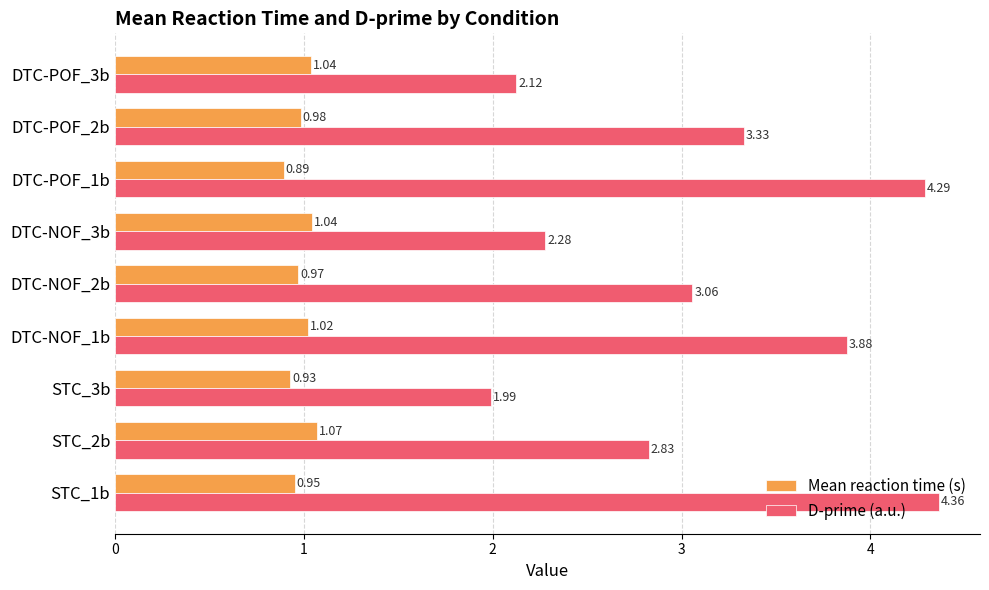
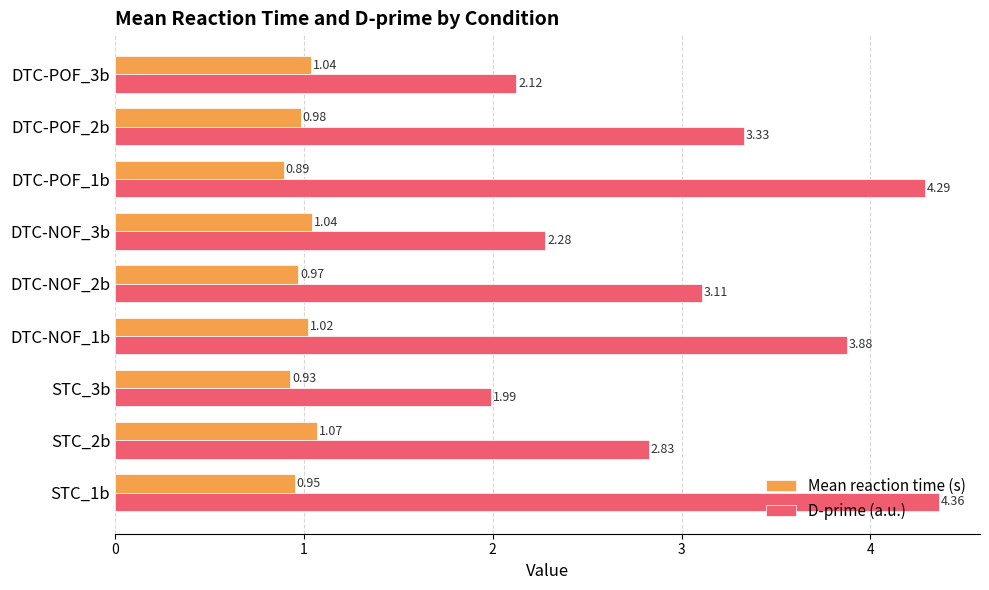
  {
    "Mean reaction time (s)": {
      "DTC-POF_3b": 1.04,
      "DTC-POF_2b": 0.98,
      "DTC-POF_1b": 0.89,
      "DTC-NOF_3b": 1.04,
      "DTC-NOF_2b": 0.97,
      "DTC-NOF_1b": 1.02,
      "STC_3b": 0.93,
      "STC_2b": 1.07,
      "STC_1b": 0.95
    },
    "D-prime (a.u.)": {
      "DTC-POF_3b": 2.12,
      "DTC-POF_2b": 3.33,
      "DTC-POF_1b": 4.29,
      "DTC-NOF_3b": 2.28,
-     "DTC-NOF_2b": 3.06,
+     "DTC-NOF_2b": 3.11,
      "DTC-NOF_1b": 3.88,
      "STC_3b": 1.99,
      "STC_2b": 2.83,
      "STC_1b": 4.36
    }
  }
